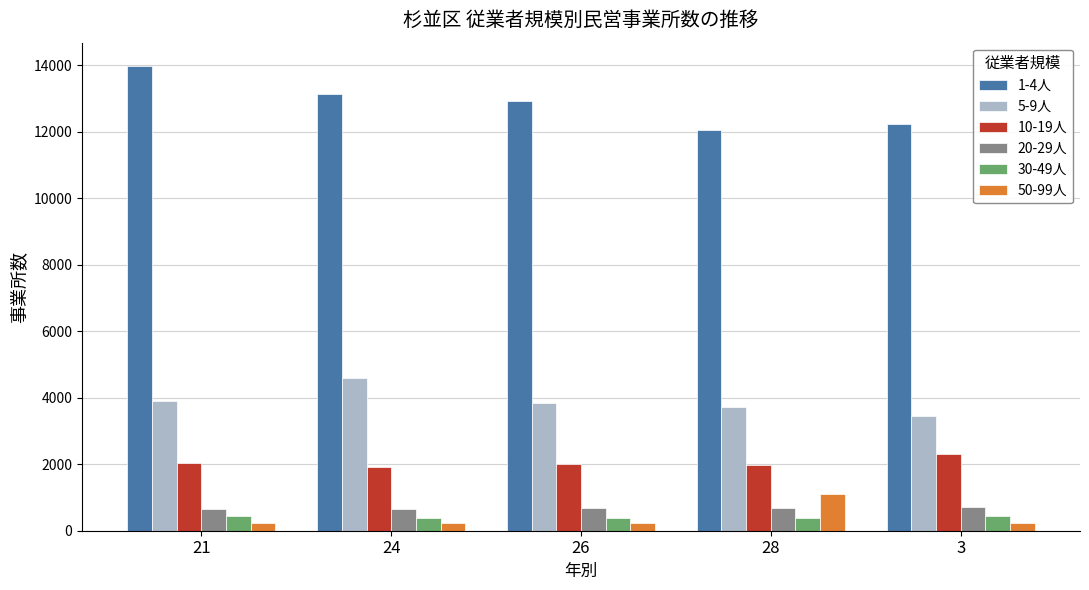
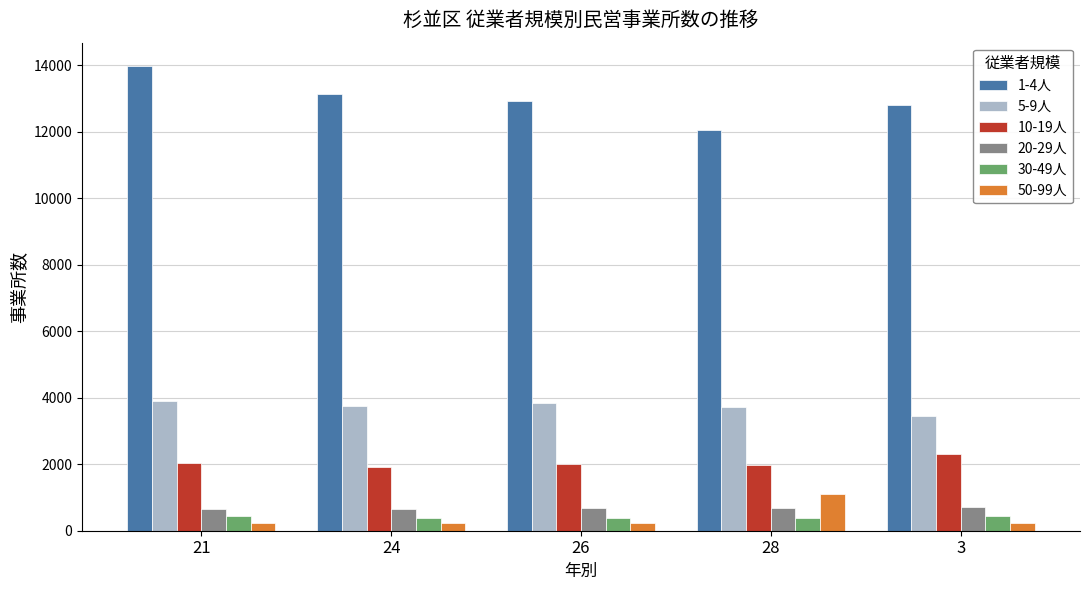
  {
    "1-4人": {
      "21": 14000,
      "24": 13100,
      "26": 12900,
      "28": 12100,
-     "3": 12200
+     "3": 12800
    },
    "5-9人": {
      "21": 3900,
-     "24": 4600,
+     "24": 3700,
      "26": 3900,
      "28": 3700,
      "3": 3500
    },
    "10-19人": {
      "21": 2100,
      "24": 1900,
      "26": 2000,
      "28": 2000,
      "3": 2300
    },
    "50-99人": {
      "21": 200,
      "24": 200,
      "26": 200,
      "28": 1100,
      "3": 200
    }
  }
